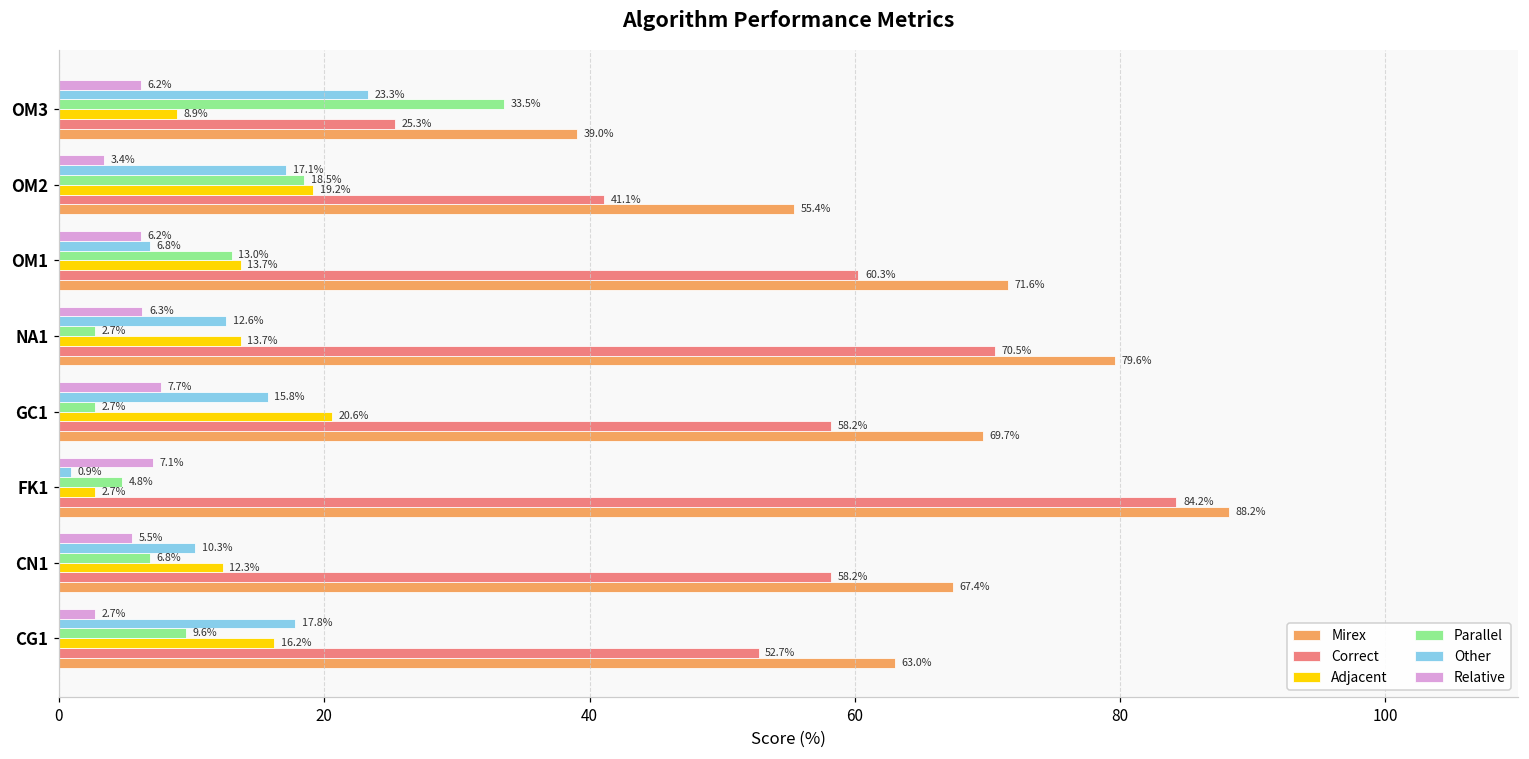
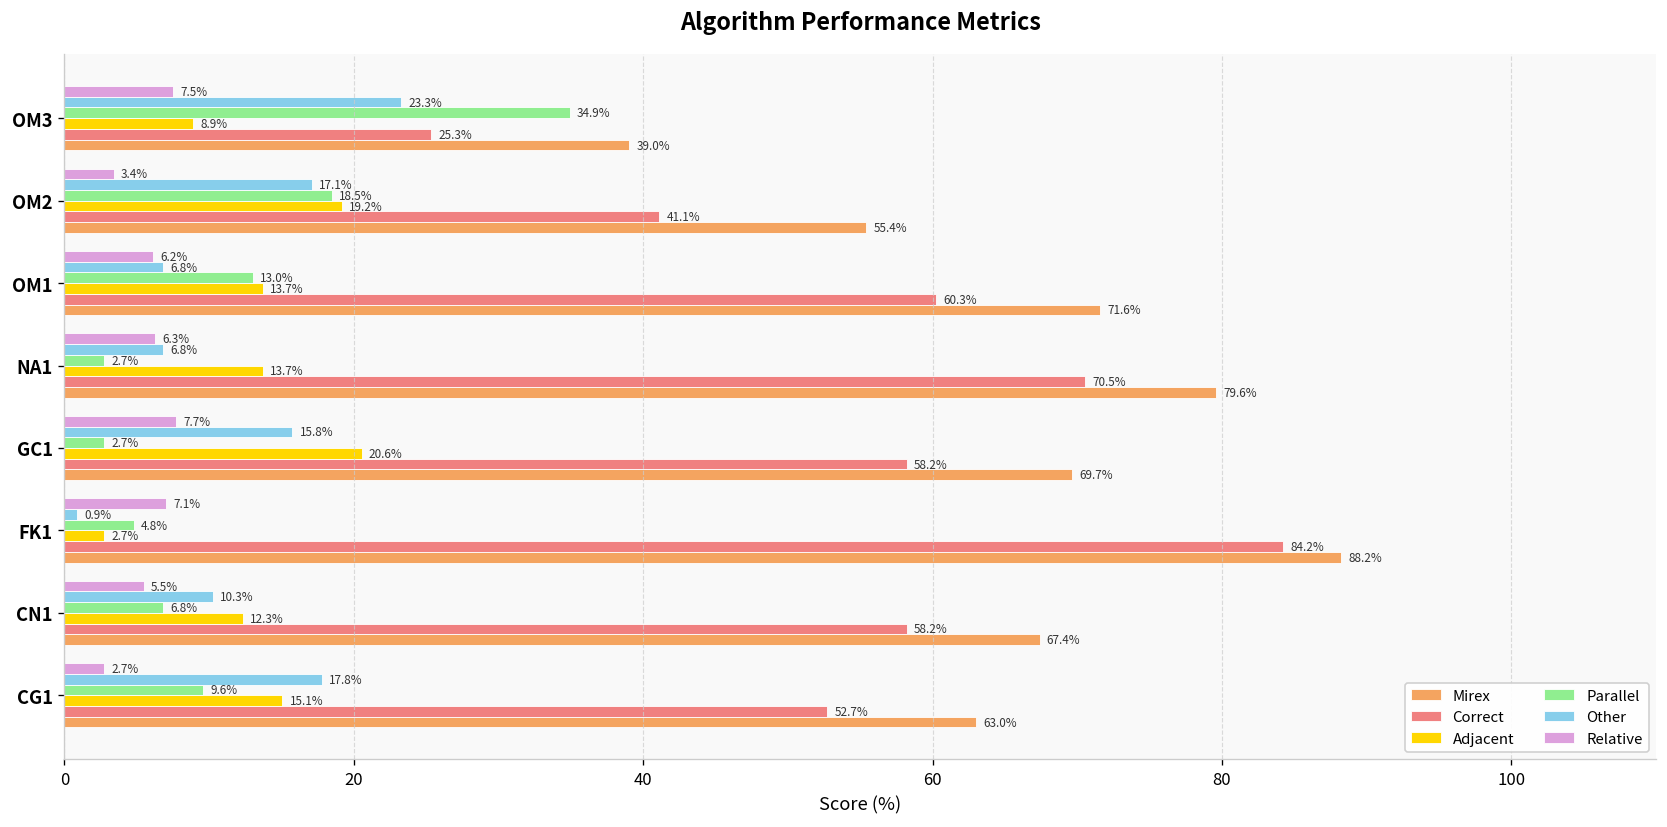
  {
    "Adjacent": {
      "OM3": "8.9%",
      "OM2": "19.2%",
      "OM1": "13.7%",
      "NA1": "13.7%",
      "GC1": "20.6%",
      "FK1": "2.7%",
      "CN1": "12.3%",
-     "CG1": "16.2%"
+     "CG1": "15.1%"
    },
    "Parallel": {
-     "OM3": "33.5%",
+     "OM3": "34.9%",
      "OM2": "18.5%",
      "OM1": "13.0%",
      "NA1": "2.7%",
      "GC1": "2.7%",
      "FK1": "4.8%",
      "CN1": "6.8%",
      "CG1": "9.6%"
    },
    "Other": {
      "OM3": "23.3%",
      "OM2": "17.1%",
      "OM1": "6.8%",
-     "NA1": "12.6%",
+     "NA1": "6.8%",
      "GC1": "15.8%",
      "FK1": "0.9%",
      "CN1": "10.3%",
      "CG1": "17.8%"
    },
    "Relative": {
-     "OM3": "6.2%",
+     "OM3": "7.5%",
      "OM2": "3.4%",
      "OM1": "6.2%",
      "NA1": "6.3%",
      "GC1": "7.7%",
      "FK1": "7.1%",
      "CN1": "5.5%",
      "CG1": "2.7%"
    }
  }
